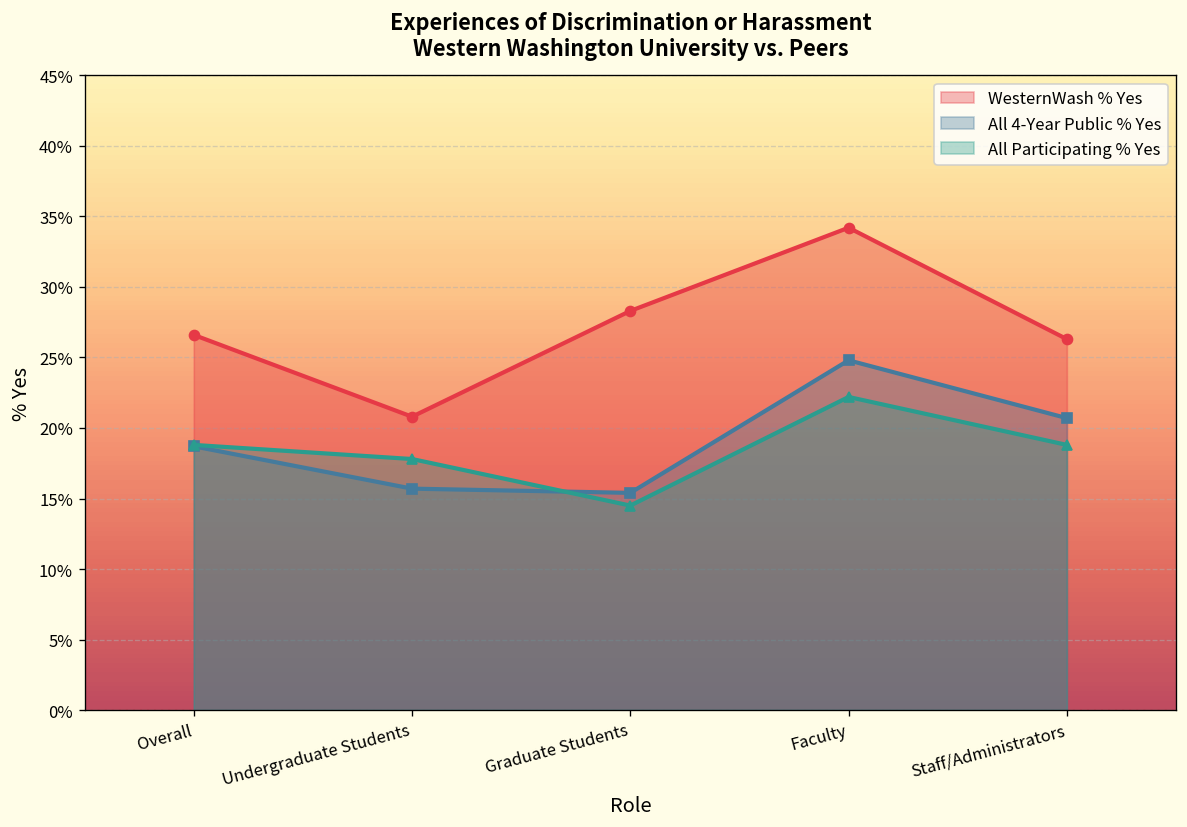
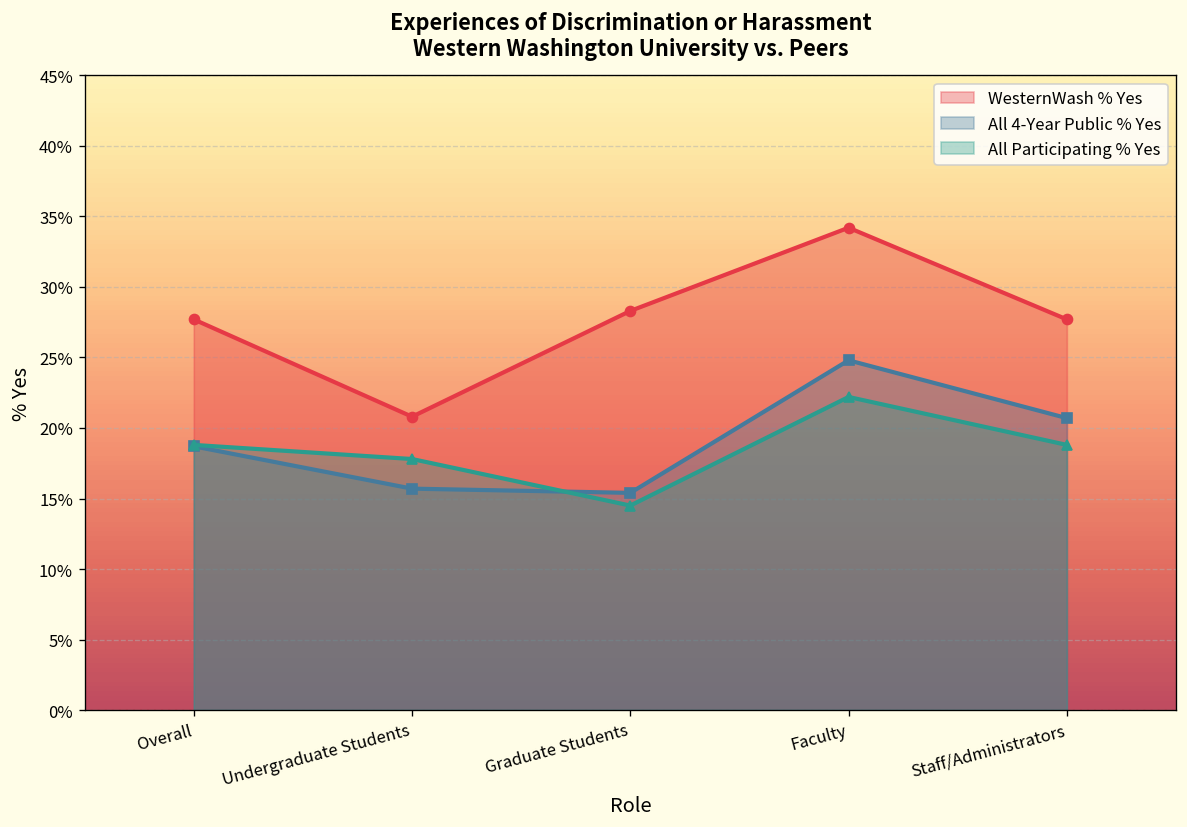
  {
    "WesternWash % Yes": {
-     "Overall": "26.6%",
+     "Overall": "27.7%",
      "Undergraduate Students": "20.8%",
      "Graduate Students": "28.3%",
      "Faculty": "34.2%",
-     "Staff/Administrators": "26.3%"
+     "Staff/Administrators": "27.7%"
    }
  }
